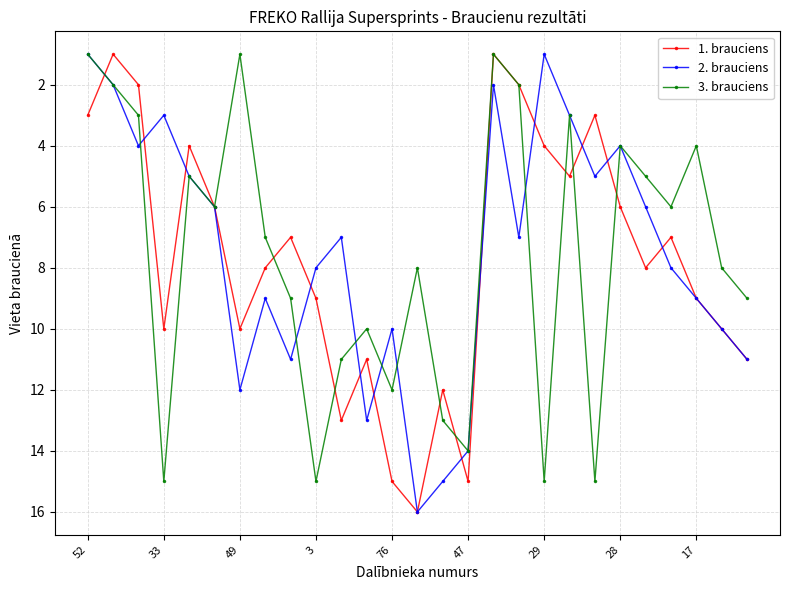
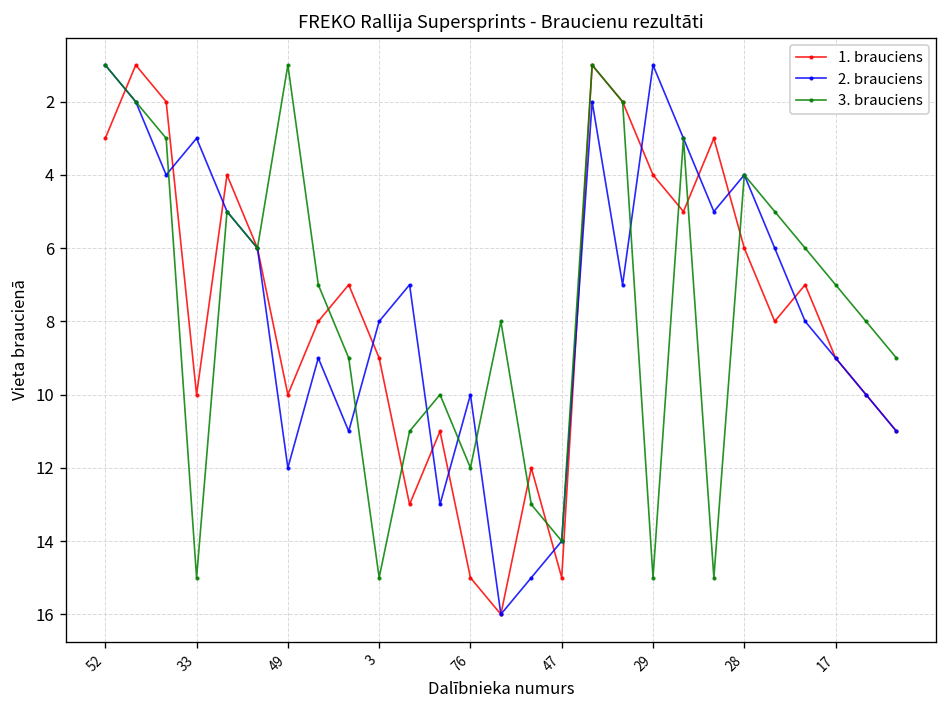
  {
    "1. brauciens": {
      "52": 3,
      "33": 10,
      "49": 10,
      "3": 9,
      "76": 15,
      "47": 15,
      "29": 4,
      "28": 6
    },
    "2. brauciens": {
      "33": 3,
      "49": 12,
      "3": 8,
      "76": 10,
      "29": 1
    },
    "3. brauciens": {
      "33": 15,
      "49": 1,
      "3": 15,
      "76": 12,
      "29": 15,
-     "17": 4
+     "17": 7
    }
  }
